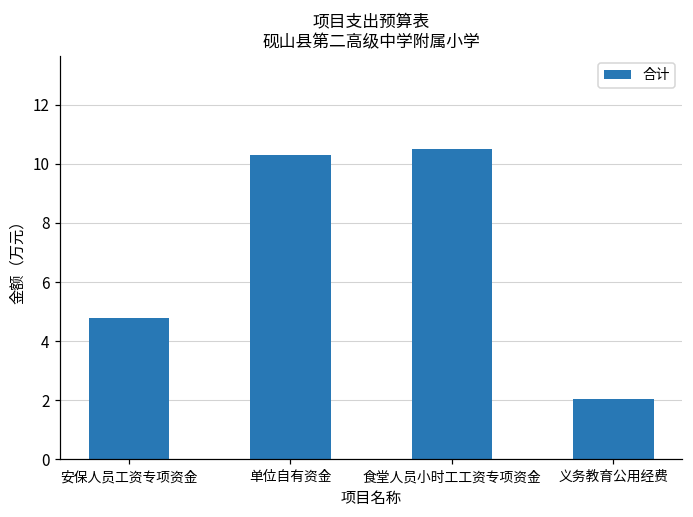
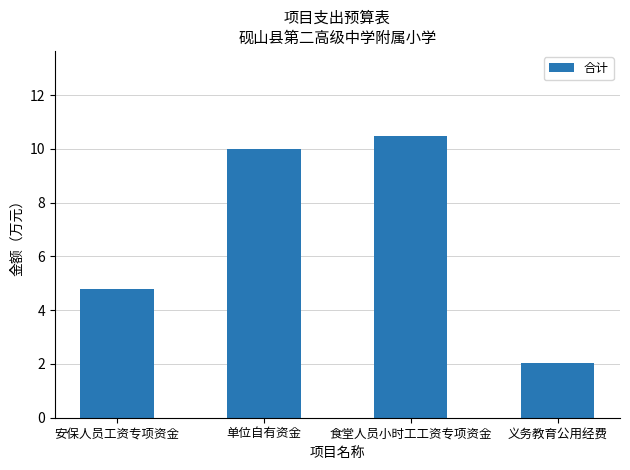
  {
    "安保人员工资专项资金": 4.8,
-   "单位自有资金": 10.3,
+   "单位自有资金": 10.0,
    "食堂人员小时工工资专项资金": 10.5,
    "义务教育公用经费": 2.0
  }
